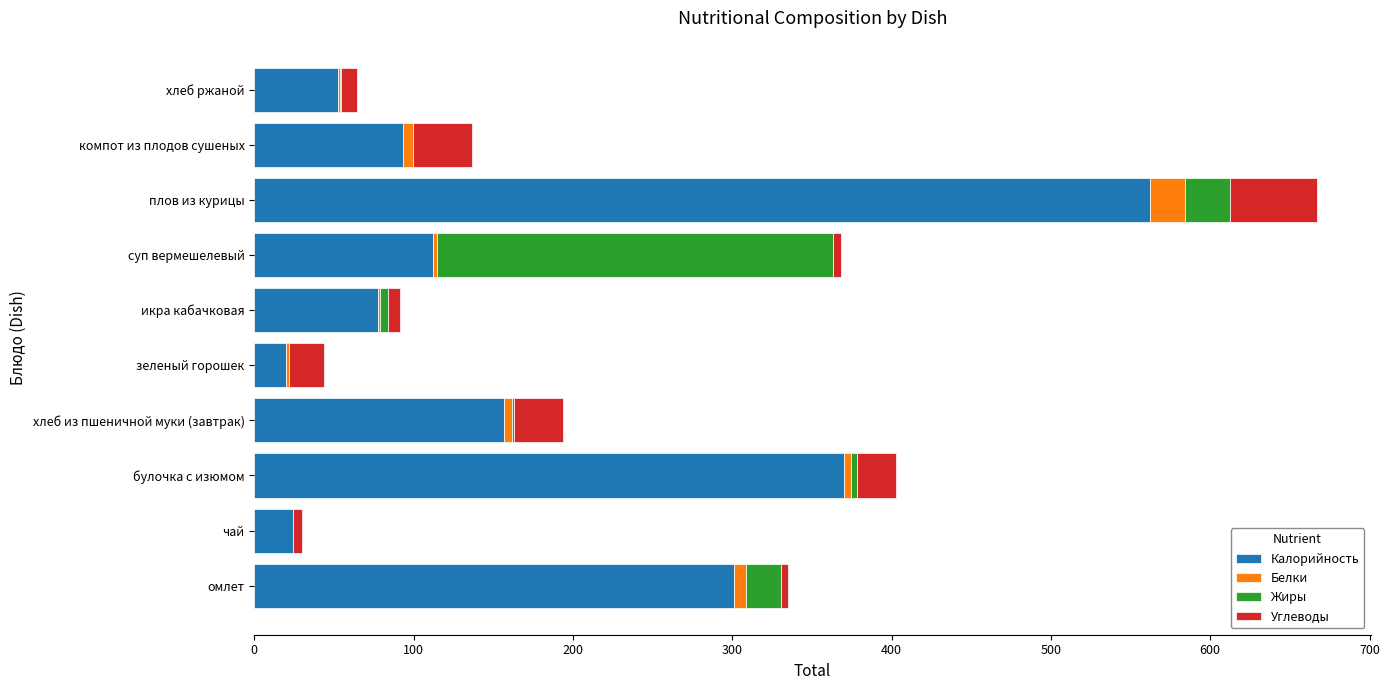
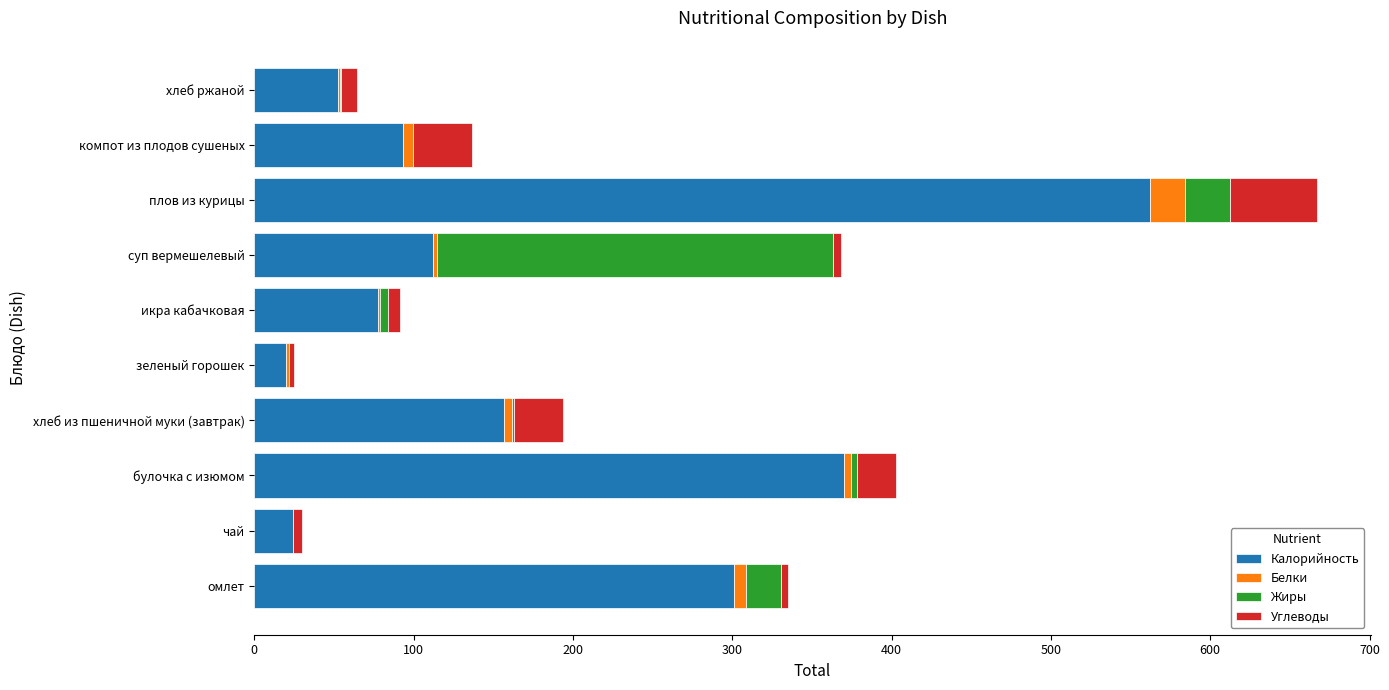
  {
    "Калорийность": {
      "хлеб ржаной": 52,
      "компот из плодов сушеных": 93,
      "плов из курицы": 562,
      "суп вермешелевый": 112,
      "икра кабачковая": 78,
      "зеленый горошек": 20,
      "хлеб из пшеничной муки (завтрак)": 157,
      "булочка с изюмом": 370,
      "чай": 24,
      "омлет": 301
    },
    "Белки": {
      "компот из плодов сушеных": 6,
      "плов из курицы": 23,
      "суп вермешелевый": 3,
      "зеленый горошек": 2,
      "хлеб из пшеничной муки (завтрак)": 5,
      "булочка с изюмом": 4,
      "чай": 0,
      "омлет": 7
    },
    "Жиры": {
      "плов из курицы": 28,
      "суп вермешелевый": 248,
      "икра кабачковая": 5,
      "хлеб из пшеничной муки (завтрак)": 2,
      "булочка с изюмом": 4,
      "чай": 0,
      "омлет": 23
    },
    "Углеводы": {
      "хлеб ржаной": 10,
      "компот из плодов сушеных": 37,
      "плов из курицы": 55,
      "суп вермешелевый": 5,
      "икра кабачковая": 8,
-     "зеленый горошек": 22,
+     "зеленый горошек": 3,
      "хлеб из пшеничной муки (завтрак)": 31,
      "булочка с изюмом": 24,
      "чай": 6,
      "омлет": 4
    }
  }
